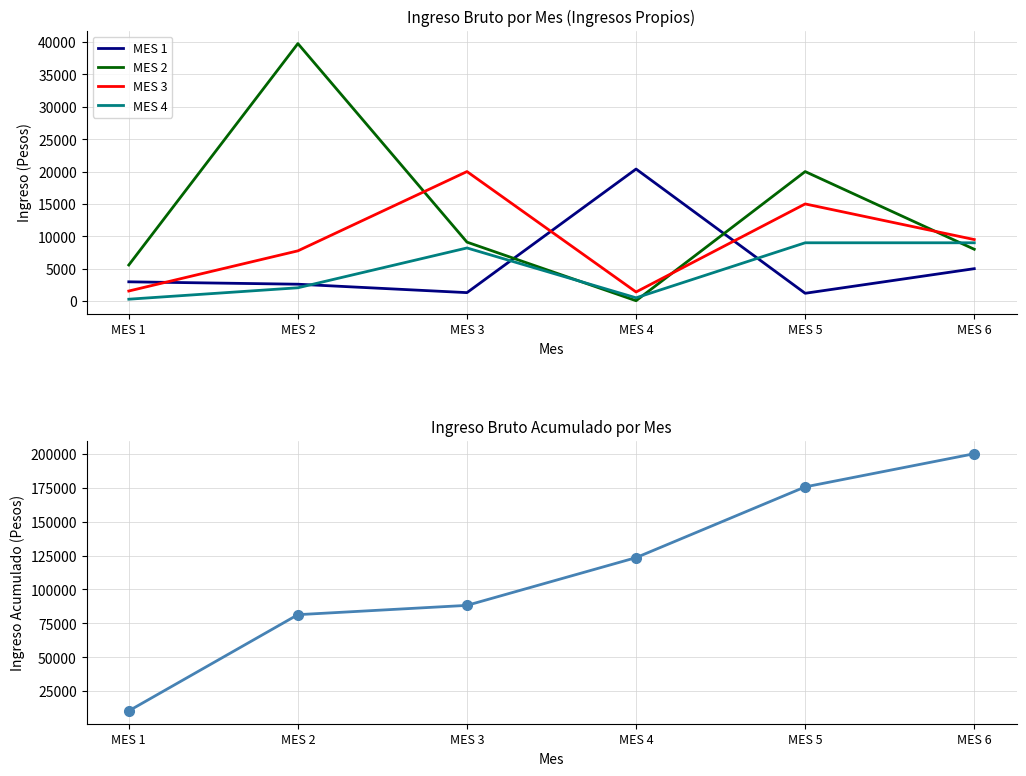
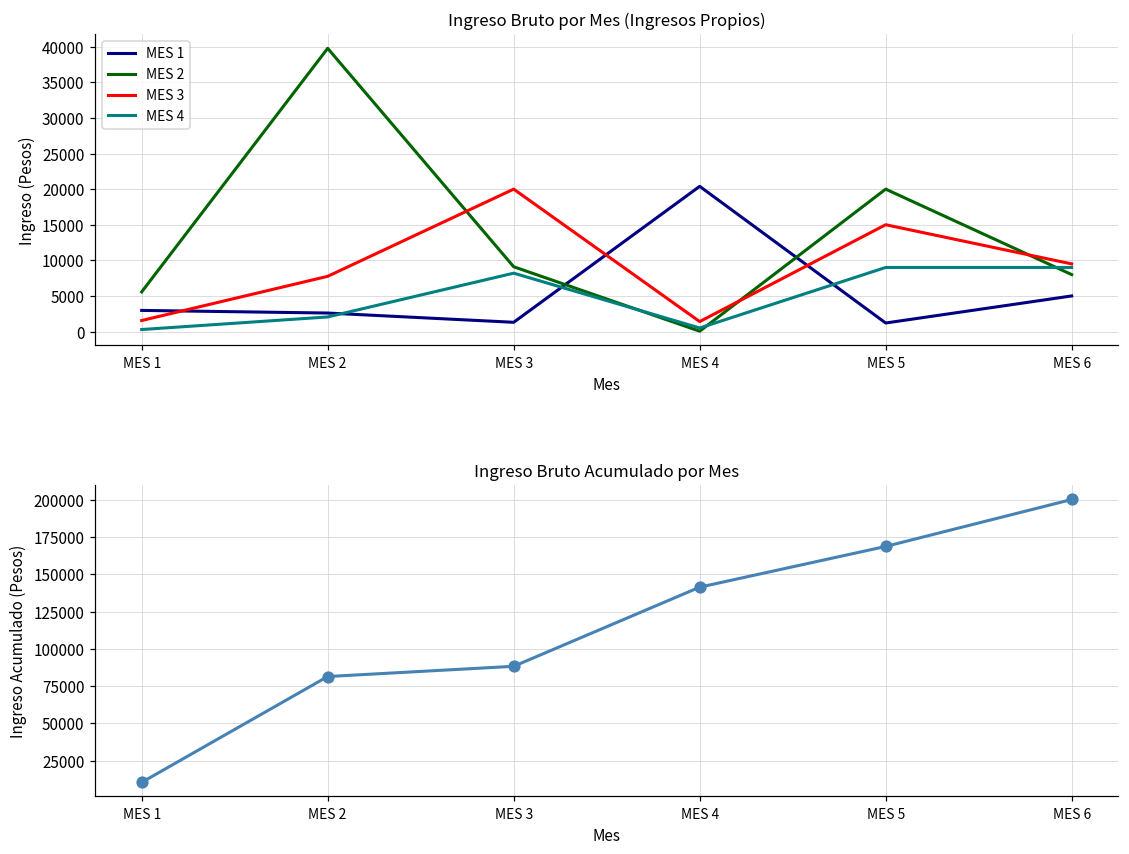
  {
    "Ingreso Bruto por Mes (Ingresos Propios)": {
      "MES 1": {
        "MES 1": 3000,
        "MES 2": 3000,
        "MES 3": 1000,
        "MES 4": 20000,
        "MES 5": 1000,
        "MES 6": 5000
      },
      "MES 2": {
        "MES 1": 6000,
        "MES 2": 40000,
        "MES 3": 9000,
        "MES 4": 0,
        "MES 5": 20000,
        "MES 6": 8000
      },
      "MES 3": {
        "MES 1": 2000,
        "MES 2": 8000,
        "MES 3": 20000,
        "MES 4": 1000,
        "MES 5": 15000,
        "MES 6": 10000
      },
      "MES 4": {
        "MES 1": 0,
        "MES 2": 2000,
        "MES 3": 8000,
        "MES 4": 1000,
        "MES 5": 9000,
        "MES 6": 9000
      }
    },
    "Ingreso Bruto Acumulado por Mes": {
      "MES 1": 10000,
      "MES 2": 81000,
      "MES 3": 88000,
-     "MES 4": 123000,
-     "MES 5": 176000,
+     "MES 4": 141000,
+     "MES 5": 169000,
      "MES 6": 200000
    }
  }
